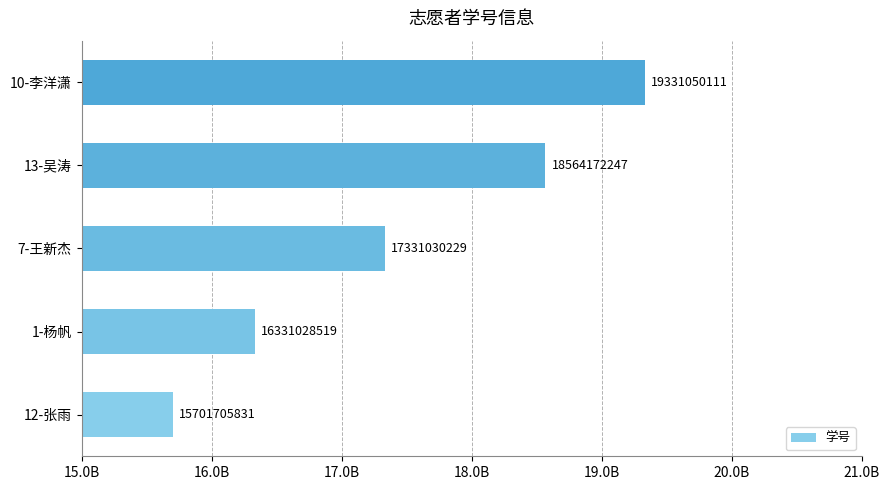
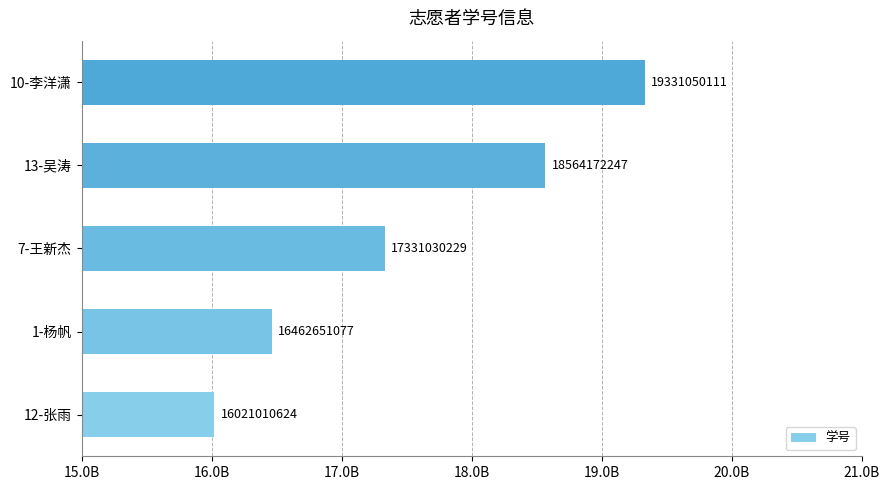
  {
    "10-李洋潇": 19331050111,
    "13-吴涛": 18564172247,
    "7-王新杰": 17331030229,
-   "1-杨帆": 16331028519,
-   "12-张雨": 15701705831
+   "1-杨帆": 16462651077,
+   "12-张雨": 16021010624
  }
